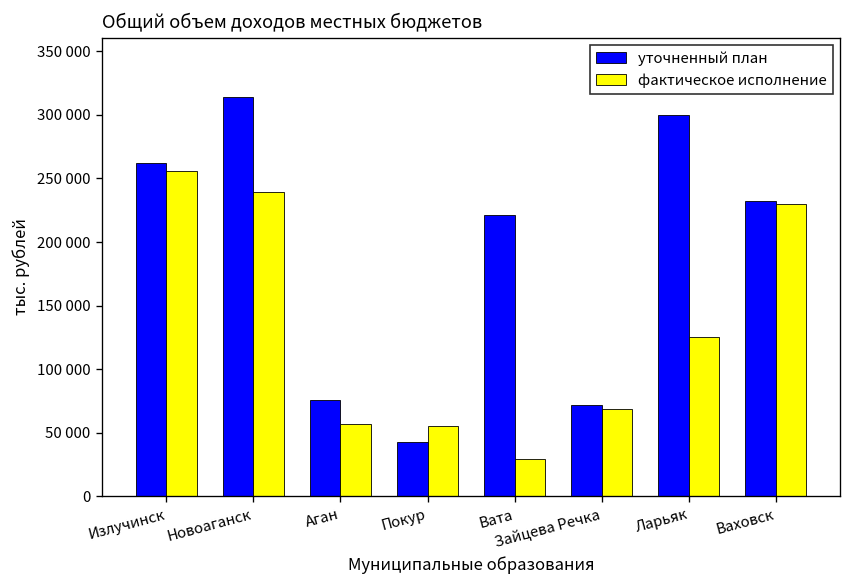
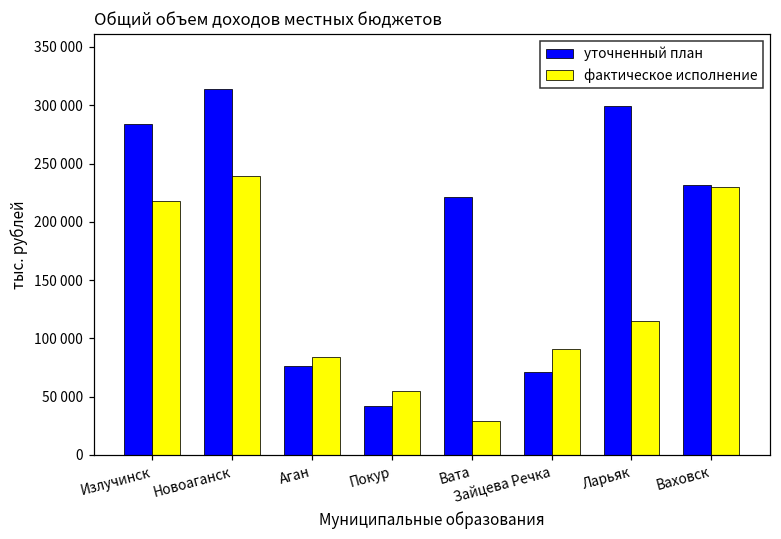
  {
    "уточненный план": {
-     "Излучинск": 262000,
+     "Излучинск": 284000,
      "Новоаганск": 314000,
      "Аган": 76000,
      "Покур": 42000,
      "Вата": 221000,
      "Зайцева Речка": 71000,
      "Ларьяк": 299000,
      "Ваховск": 232000
    },
    "фактическое исполнение": {
-     "Излучинск": 256000,
+     "Излучинск": 218000,
      "Новоаганск": 239000,
-     "Аган": 57000,
+     "Аган": 84000,
      "Покур": 55000,
      "Вата": 29000,
-     "Зайцева Речка": 69000,
-     "Ларьяк": 126000,
+     "Зайцева Речка": 91000,
+     "Ларьяк": 115000,
      "Ваховск": 230000
    }
  }
